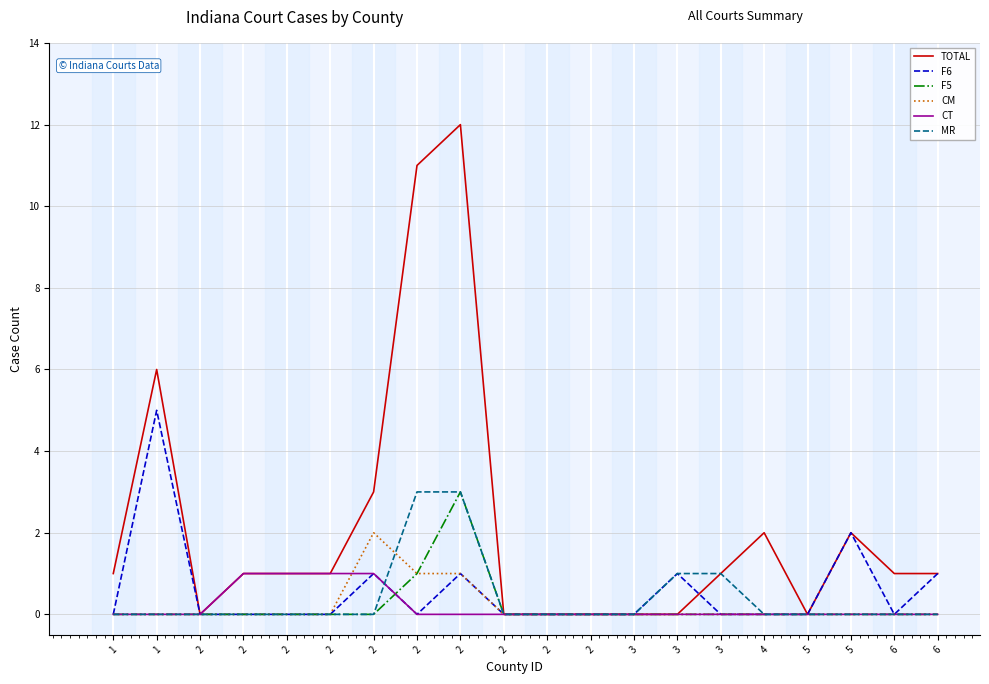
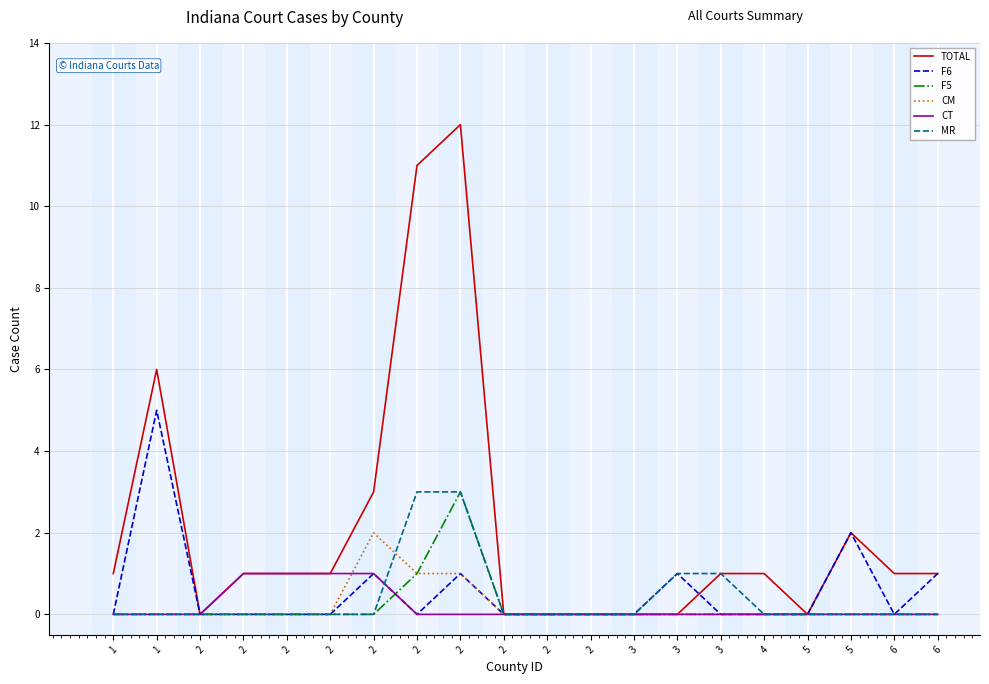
  {
    "TOTAL": {
-     "4": 2
+     "4": 1
    }
  }
